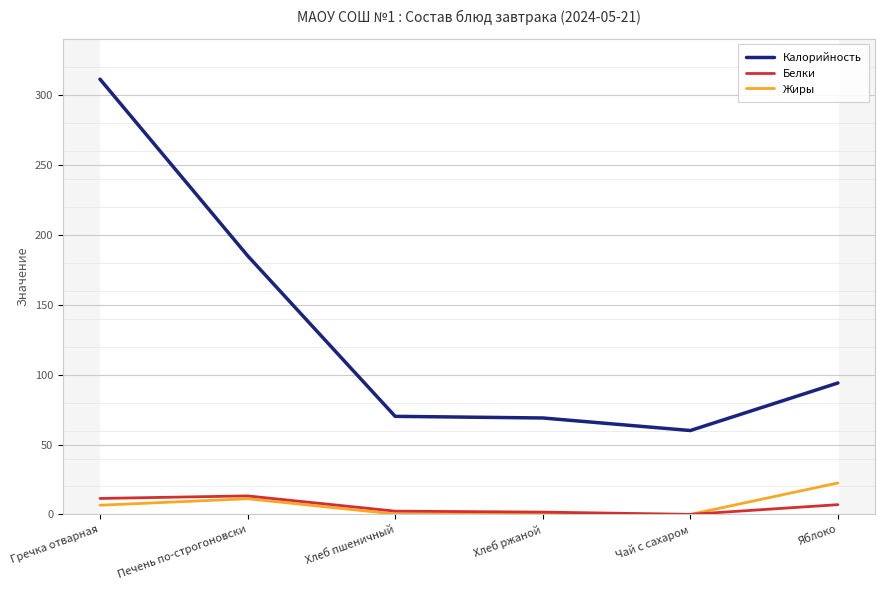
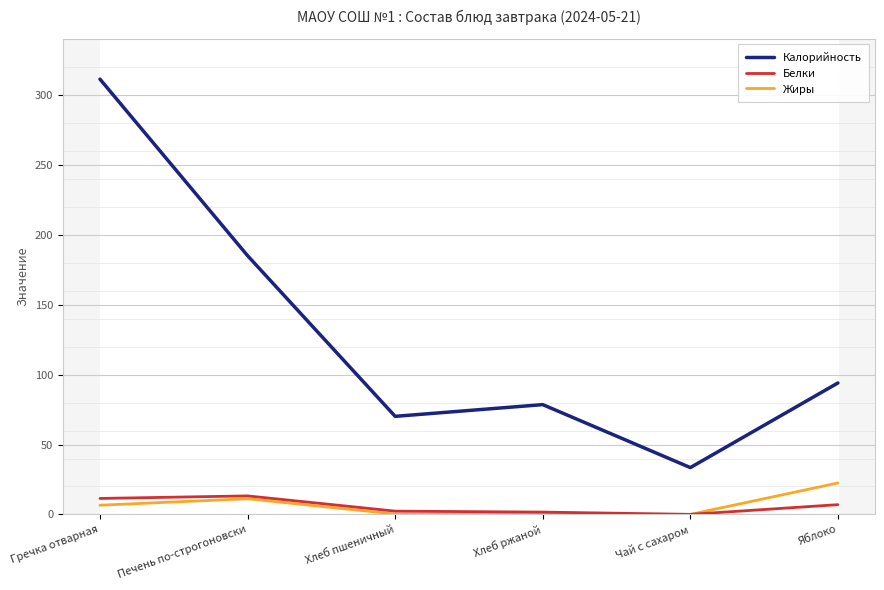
  {
    "Калорийность": {
      "Гречка отварная": 311,
      "Печень по-строгоновски": 185,
      "Хлеб пшеничный": 70,
-     "Хлеб ржаной": 69,
-     "Чай с сахаром": 60,
+     "Хлеб ржаной": 79,
+     "Чай с сахаром": 34,
      "Яблоко": 94
    },
    "Белки": {
      "Гречка отварная": 11,
      "Печень по-строгоновски": 13,
      "Хлеб пшеничный": 2,
      "Яблоко": 7
    },
    "Жиры": {
      "Гречка отварная": 7,
      "Печень по-строгоновски": 11,
      "Хлеб пшеничный": 0,
      "Яблоко": 23
    }
  }
